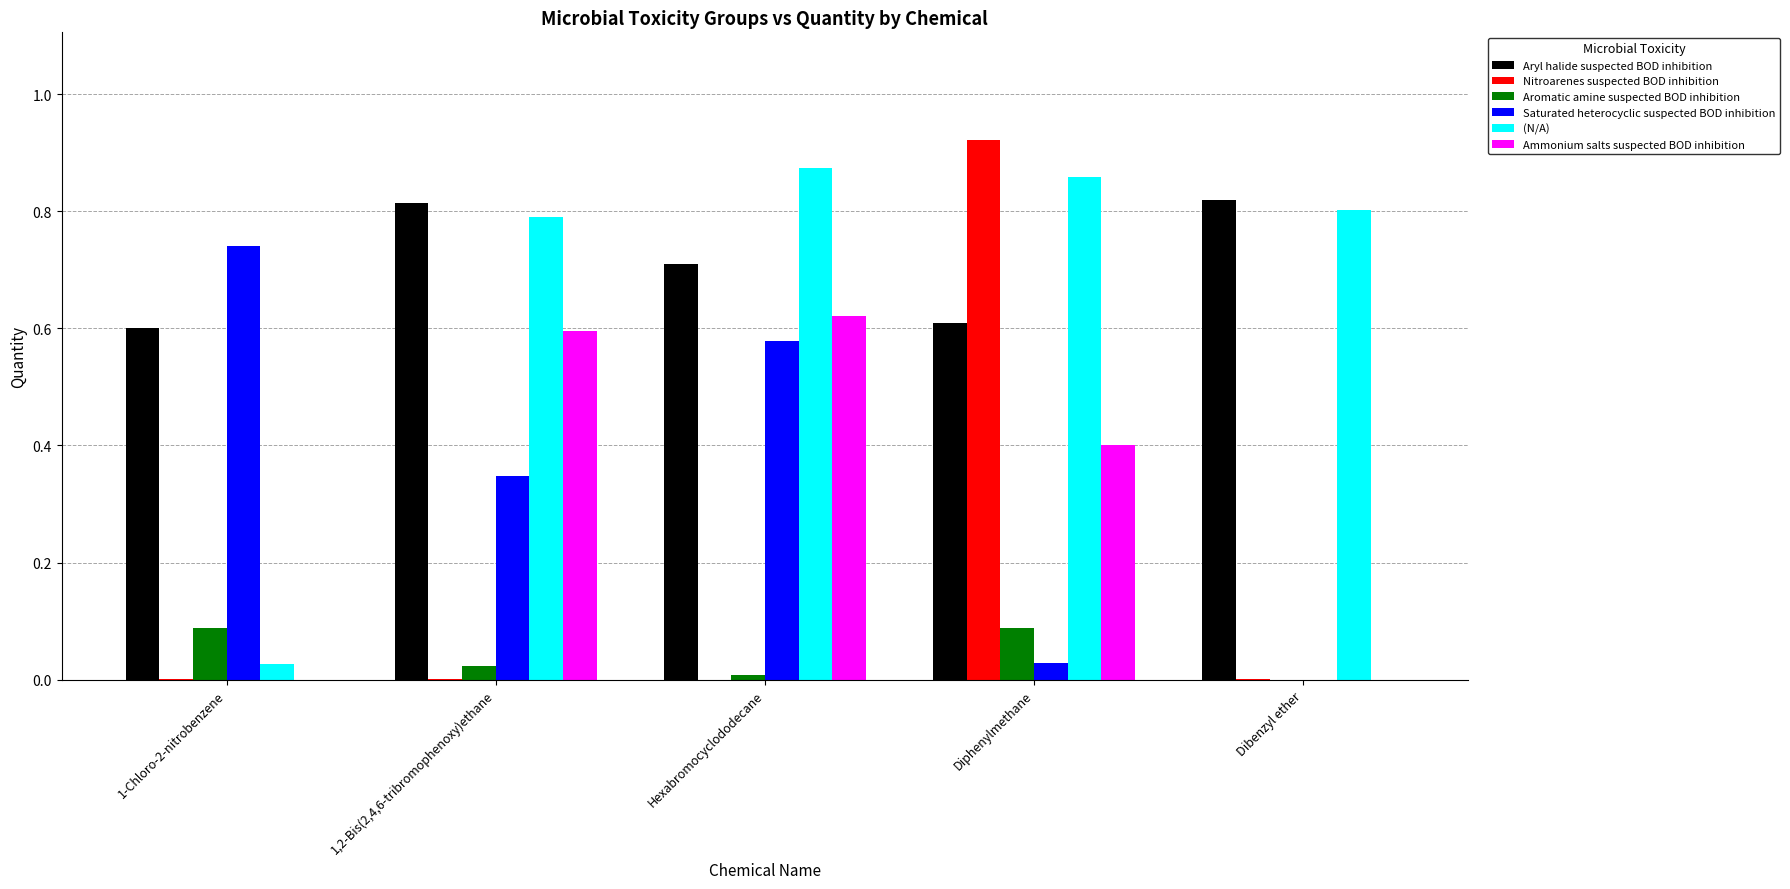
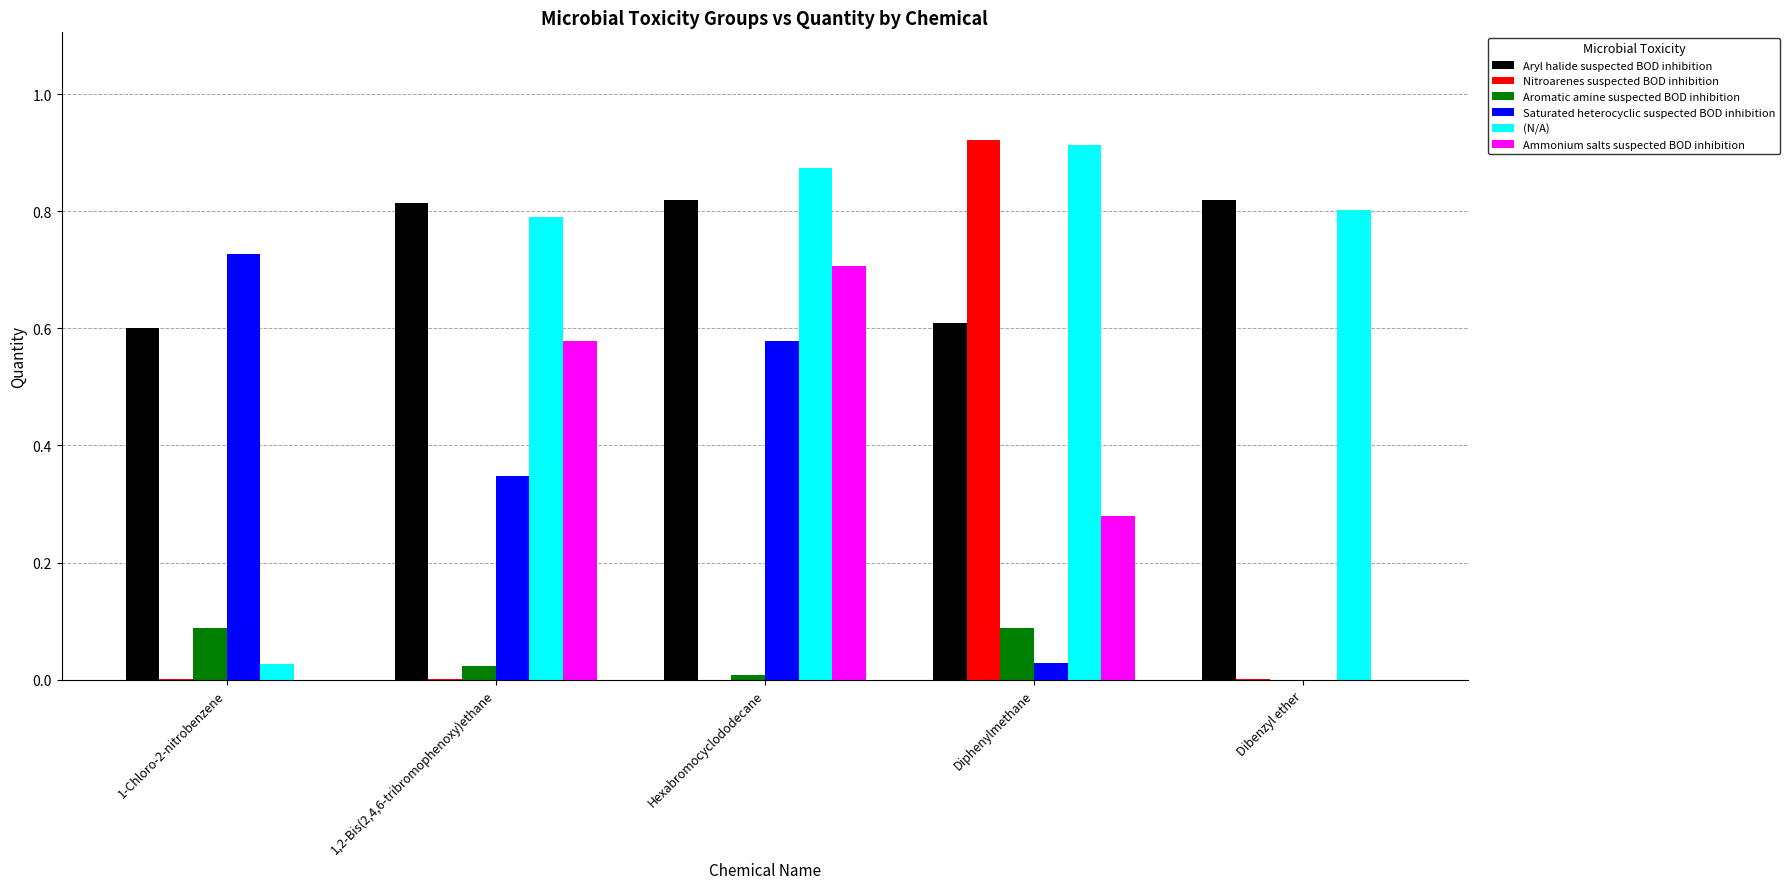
  {
    "Aryl halide suspected BOD inhibition": {
      "1-Chloro-2-nitrobenzene": 0.60,
      "1,2-Bis(2,4,6-tribromophenoxy)ethane": 0.81,
-     "Hexabromocyclododecane": 0.71,
+     "Hexabromocyclododecane": 0.82,
      "Diphenylmethane": 0.61,
      "Dibenzyl ether": 0.82
    },
    "Nitroarenes suspected BOD inhibition": {
      "Diphenylmethane": 0.92
    },
    "Aromatic amine suspected BOD inhibition": {
      "1-Chloro-2-nitrobenzene": 0.09,
      "1,2-Bis(2,4,6-tribromophenoxy)ethane": 0.02,
      "Hexabromocyclododecane": 0.01,
      "Diphenylmethane": 0.09,
      "Dibenzyl ether": 0.00
    },
    "Saturated heterocyclic suspected BOD inhibition": {
-     "1-Chloro-2-nitrobenzene": 0.74,
+     "1-Chloro-2-nitrobenzene": 0.73,
      "1,2-Bis(2,4,6-tribromophenoxy)ethane": 0.35,
      "Hexabromocyclododecane": 0.58,
      "Diphenylmethane": 0.03,
      "Dibenzyl ether": 0.00
    },
    "(N/A)": {
      "1-Chloro-2-nitrobenzene": 0.03,
      "1,2-Bis(2,4,6-tribromophenoxy)ethane": 0.79,
      "Hexabromocyclododecane": 0.87,
-     "Diphenylmethane": 0.86,
+     "Diphenylmethane": 0.91,
      "Dibenzyl ether": 0.80
    },
    "Ammonium salts suspected BOD inhibition": {
-     "1,2-Bis(2,4,6-tribromophenoxy)ethane": 0.59,
-     "Hexabromocyclododecane": 0.62,
-     "Diphenylmethane": 0.40,
+     "1,2-Bis(2,4,6-tribromophenoxy)ethane": 0.58,
+     "Hexabromocyclododecane": 0.71,
+     "Diphenylmethane": 0.28,
      "Dibenzyl ether": 0.00
    }
  }
